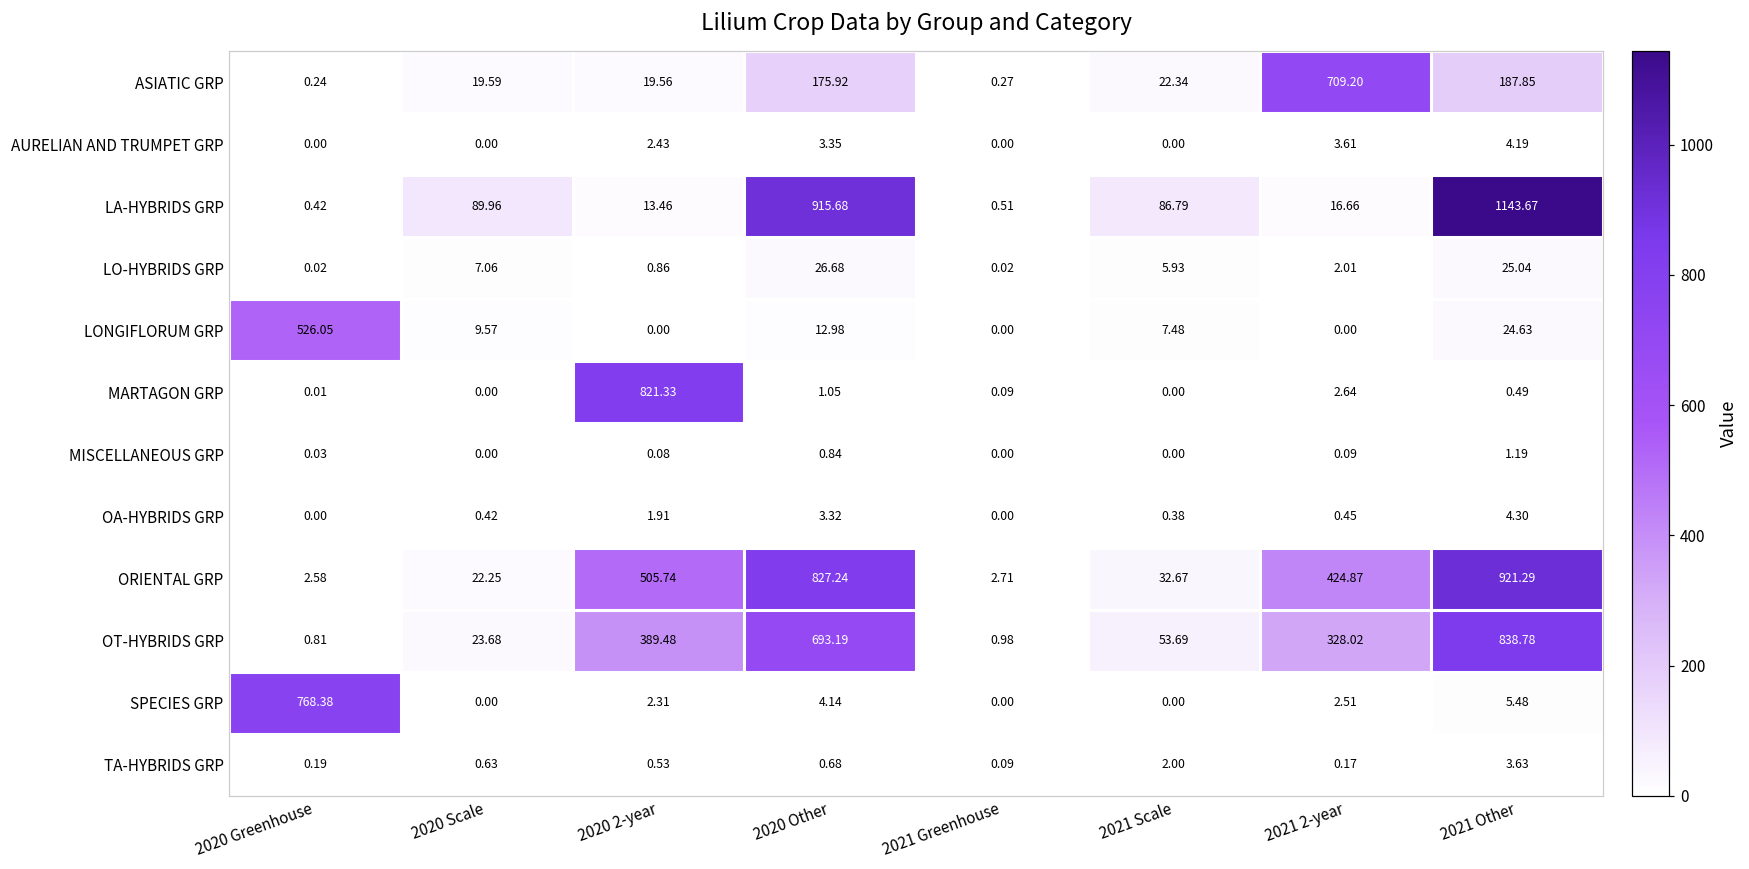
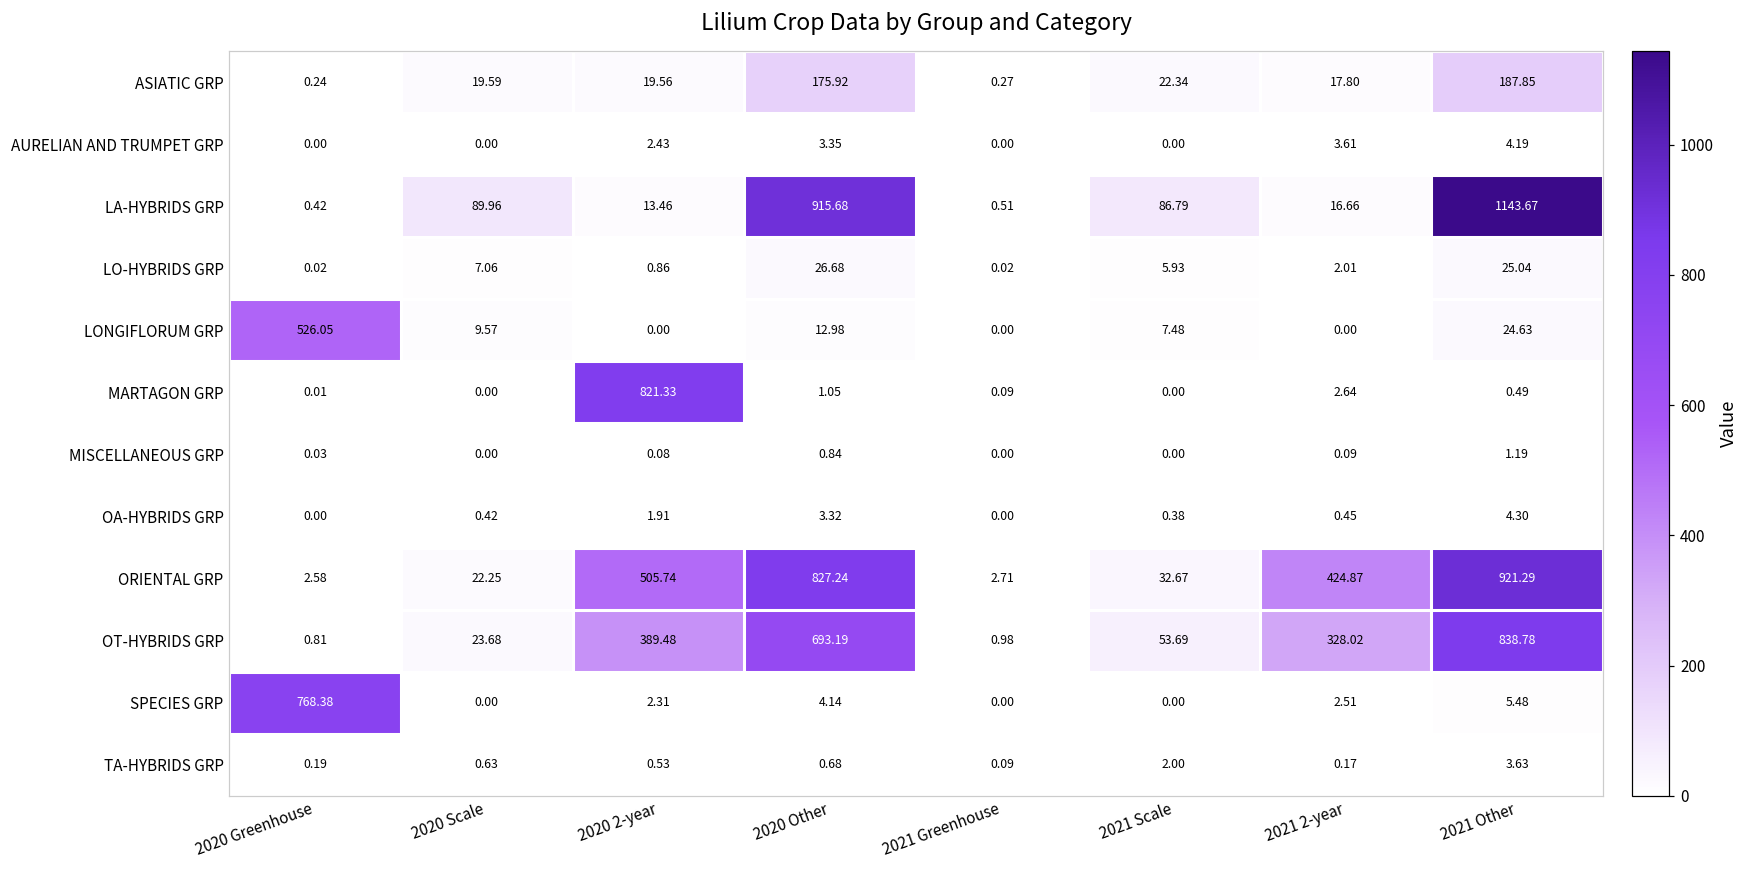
  {
    "ASIATIC GRP": {
      "2020 Greenhouse": 0.24,
      "2020 Scale": 19.59,
      "2020 2-year": 19.56,
      "2020 Other": 175.92,
      "2021 Greenhouse": 0.27,
      "2021 Scale": 22.34,
-     "2021 2-year": 709.20,
+     "2021 2-year": 17.80,
      "2021 Other": 187.85
    },
    "AURELIAN AND TRUMPET GRP": {
      "2020 Greenhouse": 0.00,
      "2020 Scale": 0.00,
      "2020 2-year": 2.43,
      "2020 Other": 3.35,
      "2021 Greenhouse": 0.00,
      "2021 Scale": 0.00,
      "2021 2-year": 3.61,
      "2021 Other": 4.19
    },
    "LA-HYBRIDS GRP": {
      "2020 Greenhouse": 0.42,
      "2020 Scale": 89.96,
      "2020 2-year": 13.46,
      "2020 Other": 915.68,
      "2021 Greenhouse": 0.51,
      "2021 Scale": 86.79,
      "2021 2-year": 16.66,
      "2021 Other": 1143.67
    },
    "LO-HYBRIDS GRP": {
      "2020 Greenhouse": 0.02,
      "2020 Scale": 7.06,
      "2020 2-year": 0.86,
      "2020 Other": 26.68,
      "2021 Greenhouse": 0.02,
      "2021 Scale": 5.93,
      "2021 2-year": 2.01,
      "2021 Other": 25.04
    },
    "LONGIFLORUM GRP": {
      "2020 Greenhouse": 526.05,
      "2020 Scale": 9.57,
      "2020 2-year": 0.00,
      "2020 Other": 12.98,
      "2021 Greenhouse": 0.00,
      "2021 Scale": 7.48,
      "2021 2-year": 0.00,
      "2021 Other": 24.63
    },
    "MARTAGON GRP": {
      "2020 Greenhouse": 0.01,
      "2020 Scale": 0.00,
      "2020 2-year": 821.33,
      "2020 Other": 1.05,
      "2021 Greenhouse": 0.09,
      "2021 Scale": 0.00,
      "2021 2-year": 2.64,
      "2021 Other": 0.49
    },
    "MISCELLANEOUS GRP": {
      "2020 Greenhouse": 0.03,
      "2020 Scale": 0.00,
      "2020 2-year": 0.08,
      "2020 Other": 0.84,
      "2021 Greenhouse": 0.00,
      "2021 Scale": 0.00,
      "2021 2-year": 0.09,
      "2021 Other": 1.19
    },
    "OA-HYBRIDS GRP": {
      "2020 Greenhouse": 0.00,
      "2020 Scale": 0.42,
      "2020 2-year": 1.91,
      "2020 Other": 3.32,
      "2021 Greenhouse": 0.00,
      "2021 Scale": 0.38,
      "2021 2-year": 0.45,
      "2021 Other": 4.30
    },
    "ORIENTAL GRP": {
      "2020 Greenhouse": 2.58,
      "2020 Scale": 22.25,
      "2020 2-year": 505.74,
      "2020 Other": 827.24,
      "2021 Greenhouse": 2.71,
      "2021 Scale": 32.67,
      "2021 2-year": 424.87,
      "2021 Other": 921.29
    },
    "OT-HYBRIDS GRP": {
      "2020 Greenhouse": 0.81,
      "2020 Scale": 23.68,
      "2020 2-year": 389.48,
      "2020 Other": 693.19,
      "2021 Greenhouse": 0.98,
      "2021 Scale": 53.69,
      "2021 2-year": 328.02,
      "2021 Other": 838.78
    },
    "SPECIES GRP": {
      "2020 Greenhouse": 768.38,
      "2020 Scale": 0.00,
      "2020 2-year": 2.31,
      "2020 Other": 4.14,
      "2021 Greenhouse": 0.00,
      "2021 Scale": 0.00,
      "2021 2-year": 2.51,
      "2021 Other": 5.48
    },
    "TA-HYBRIDS GRP": {
      "2020 Greenhouse": 0.19,
      "2020 Scale": 0.63,
      "2020 2-year": 0.53,
      "2020 Other": 0.68,
      "2021 Greenhouse": 0.09,
      "2021 Scale": 2.00,
      "2021 2-year": 0.17,
      "2021 Other": 3.63
    }
  }
